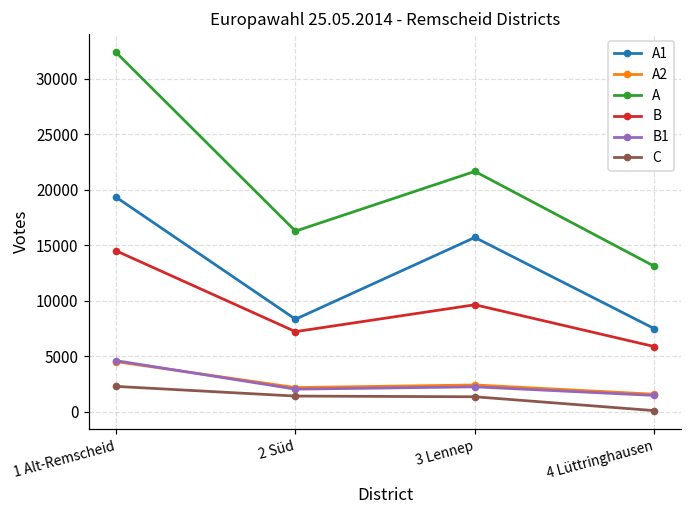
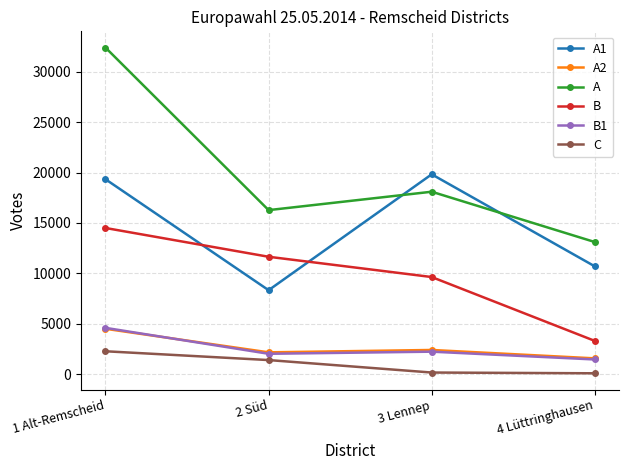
  {
    "A1": {
      "1 Alt-Remscheid": 19300,
      "2 Süd": 8300,
-     "3 Lennep": 15700,
-     "4 Lüttringhausen": 7500
+     "3 Lennep": 19800,
+     "4 Lüttringhausen": 10700
    },
    "A": {
      "1 Alt-Remscheid": 32400,
      "2 Süd": 16300,
-     "3 Lennep": 21700,
+     "3 Lennep": 18100,
      "4 Lüttringhausen": 13100
    },
    "B": {
      "1 Alt-Remscheid": 14500,
-     "2 Süd": 7200,
+     "2 Süd": 11600,
      "3 Lennep": 9600,
-     "4 Lüttringhausen": 5900
+     "4 Lüttringhausen": 3300
    },
    "C": {
      "1 Alt-Remscheid": 2300,
      "2 Süd": 1400,
-     "3 Lennep": 1300,
+     "3 Lennep": 200,
      "4 Lüttringhausen": 100
    }
  }
